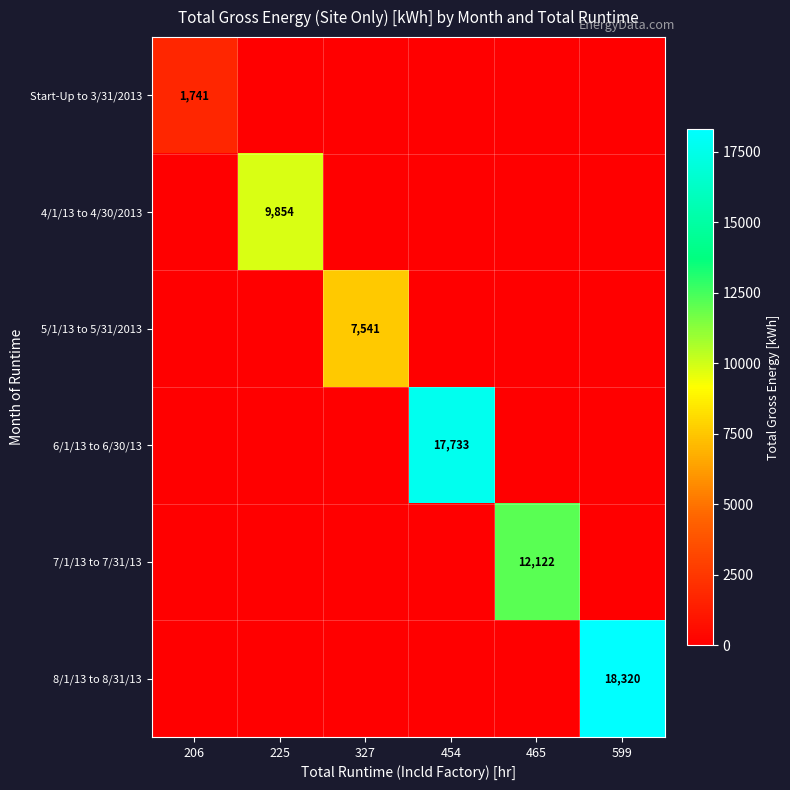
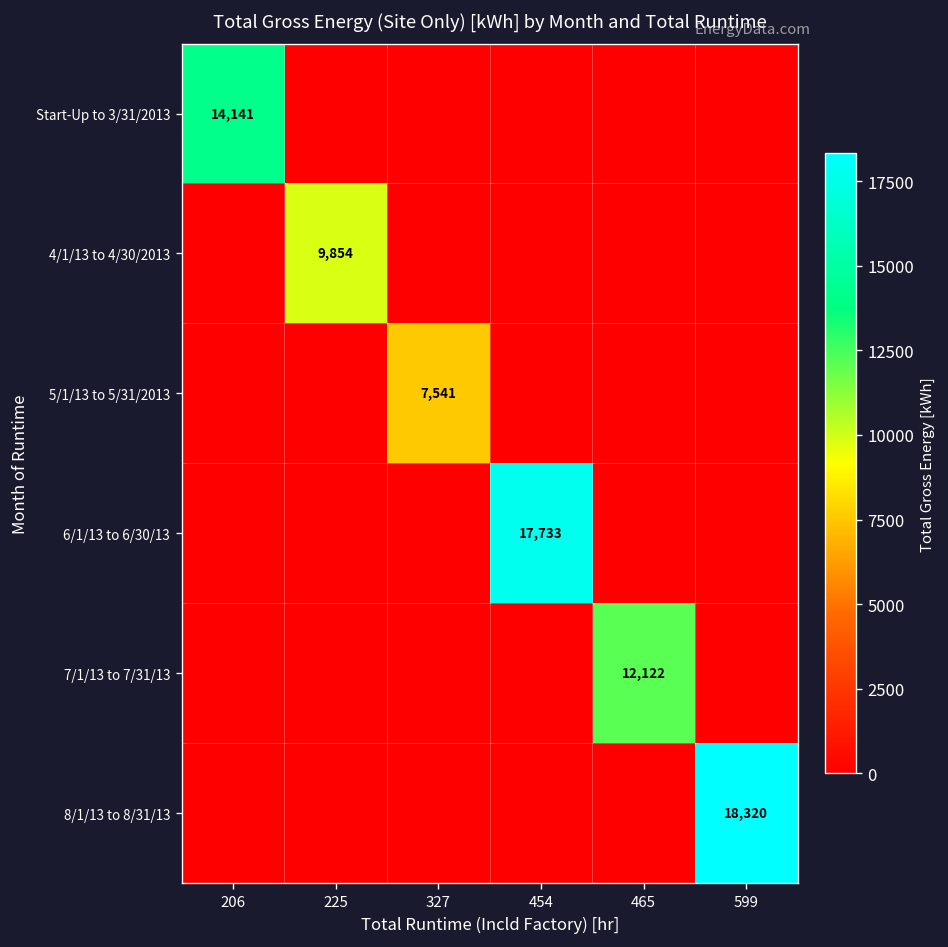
  {
    "Start-Up to 3/31/2013": {
-     "206": "1,741"
+     "206": "14,141"
    },
    "4/1/13 to 4/30/2013": {
      "225": "9,854"
    },
    "5/1/13 to 5/31/2013": {
      "327": "7,541"
    },
    "6/1/13 to 6/30/13": {
      "454": "17,733"
    },
    "7/1/13 to 7/31/13": {
      "465": "12,122"
    },
    "8/1/13 to 8/31/13": {
      "599": "18,320"
    }
  }
